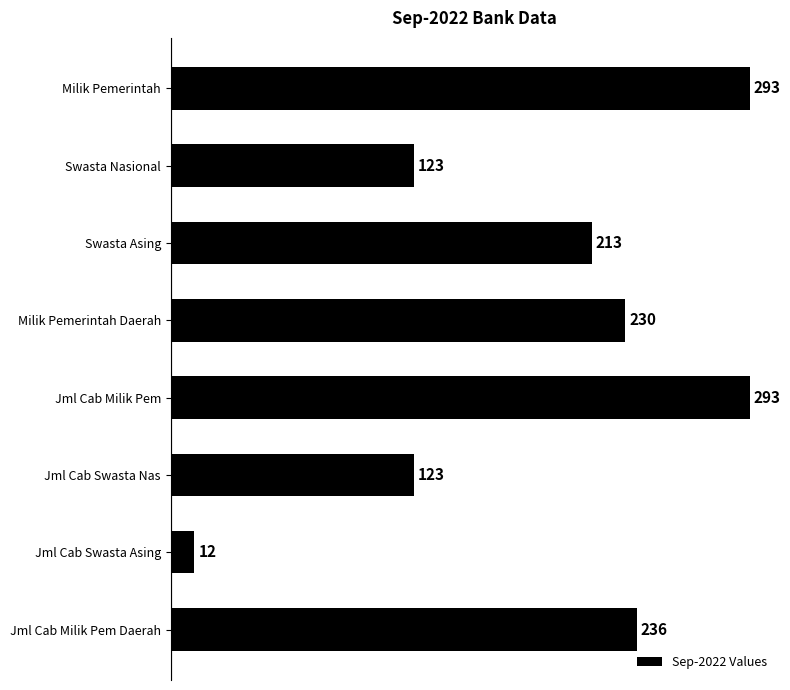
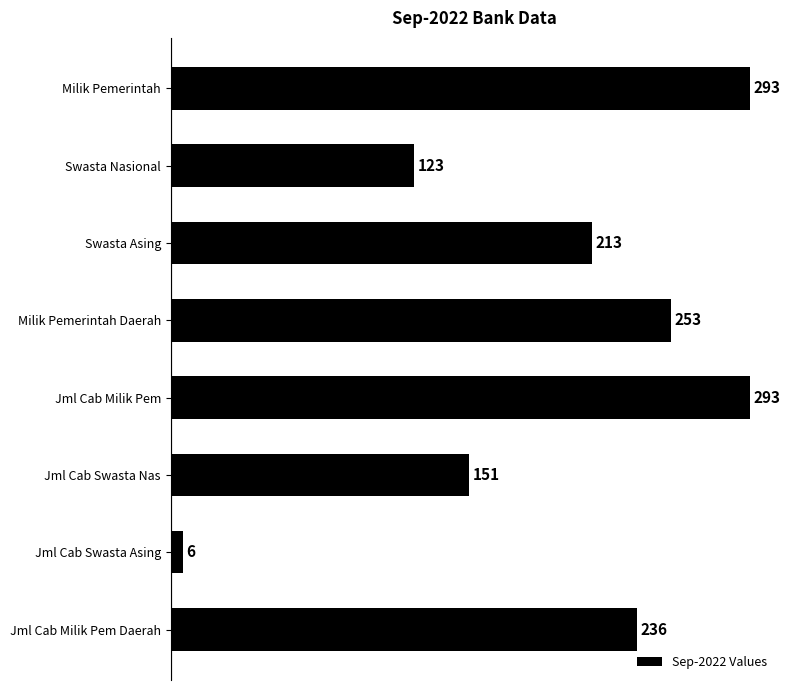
  {
    "Milik Pemerintah": 293,
    "Swasta Nasional": 123,
    "Swasta Asing": 213,
-   "Milik Pemerintah Daerah": 230,
+   "Milik Pemerintah Daerah": 253,
    "Jml Cab Milik Pem": 293,
-   "Jml Cab Swasta Nas": 123,
-   "Jml Cab Swasta Asing": 12,
+   "Jml Cab Swasta Nas": 151,
+   "Jml Cab Swasta Asing": 6,
    "Jml Cab Milik Pem Daerah": 236
  }
